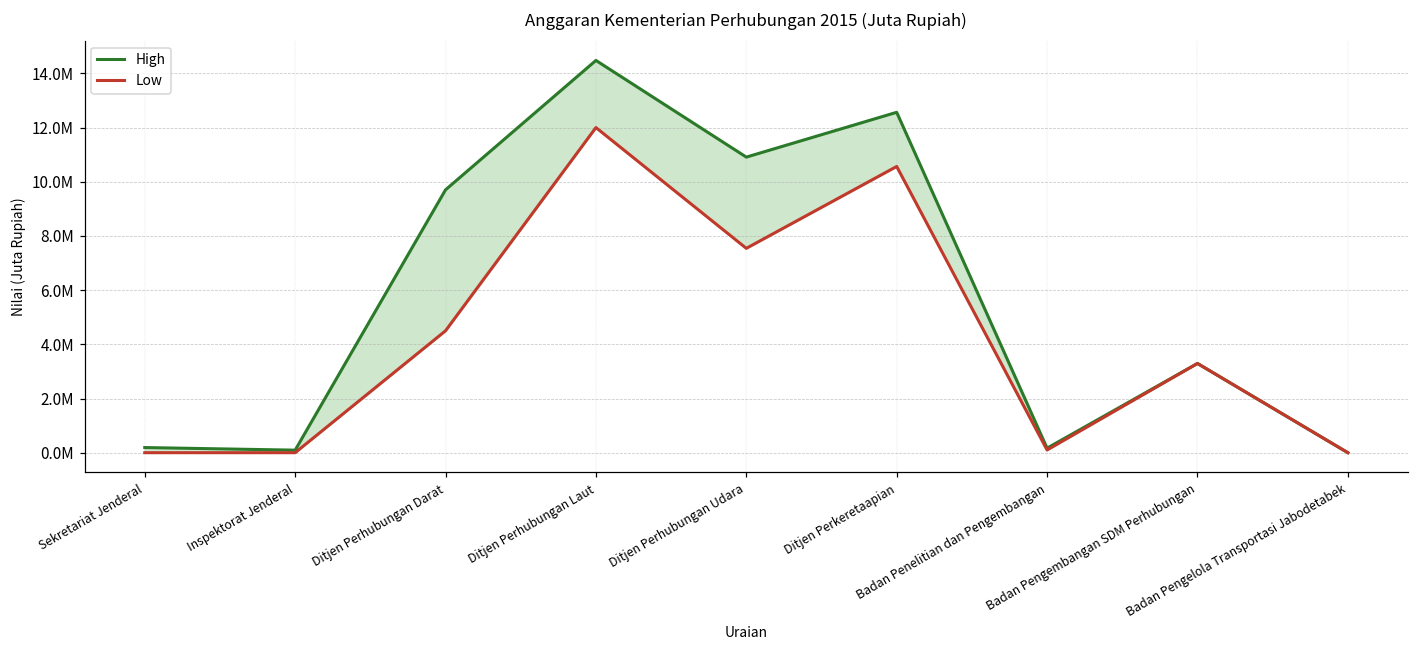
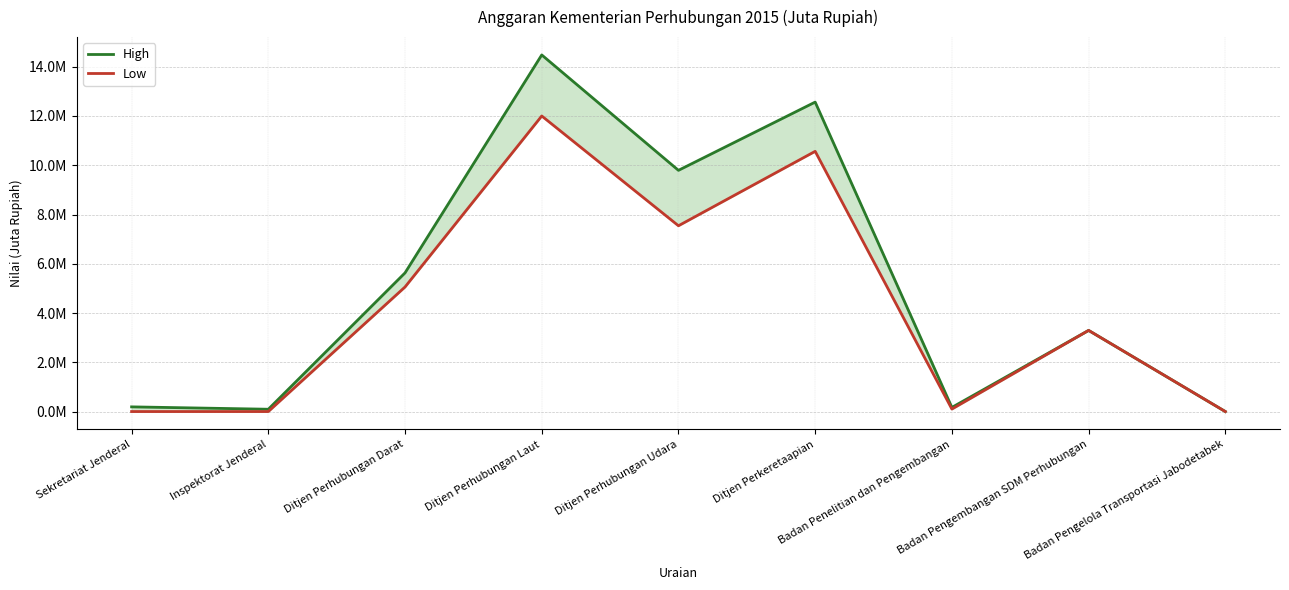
  {
    "High": {
      "Sekretariat Jenderal": 200000,
-     "Ditjen Perhubungan Darat": 9700000,
+     "Ditjen Perhubungan Darat": 5600000,
      "Ditjen Perhubungan Laut": 14500000,
-     "Ditjen Perhubungan Udara": 10900000,
+     "Ditjen Perhubungan Udara": 9800000,
      "Ditjen Perkeretaapian": 12600000
    },
    "Low": {
      "Sekretariat Jenderal": 0,
-     "Ditjen Perhubungan Darat": 4500000,
+     "Ditjen Perhubungan Darat": 5100000,
      "Ditjen Perhubungan Laut": 12000000,
      "Ditjen Perhubungan Udara": 7500000,
      "Ditjen Perkeretaapian": 10600000
    }
  }
